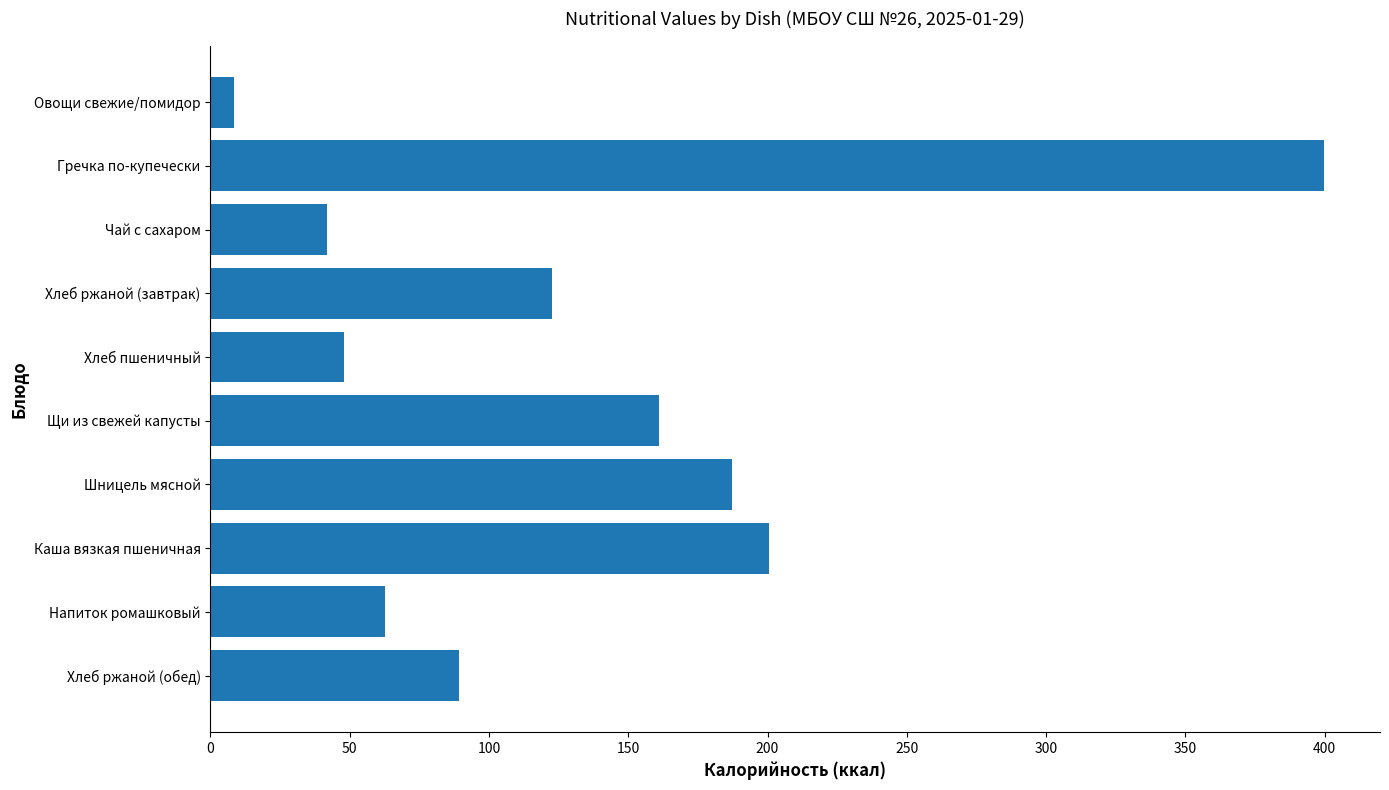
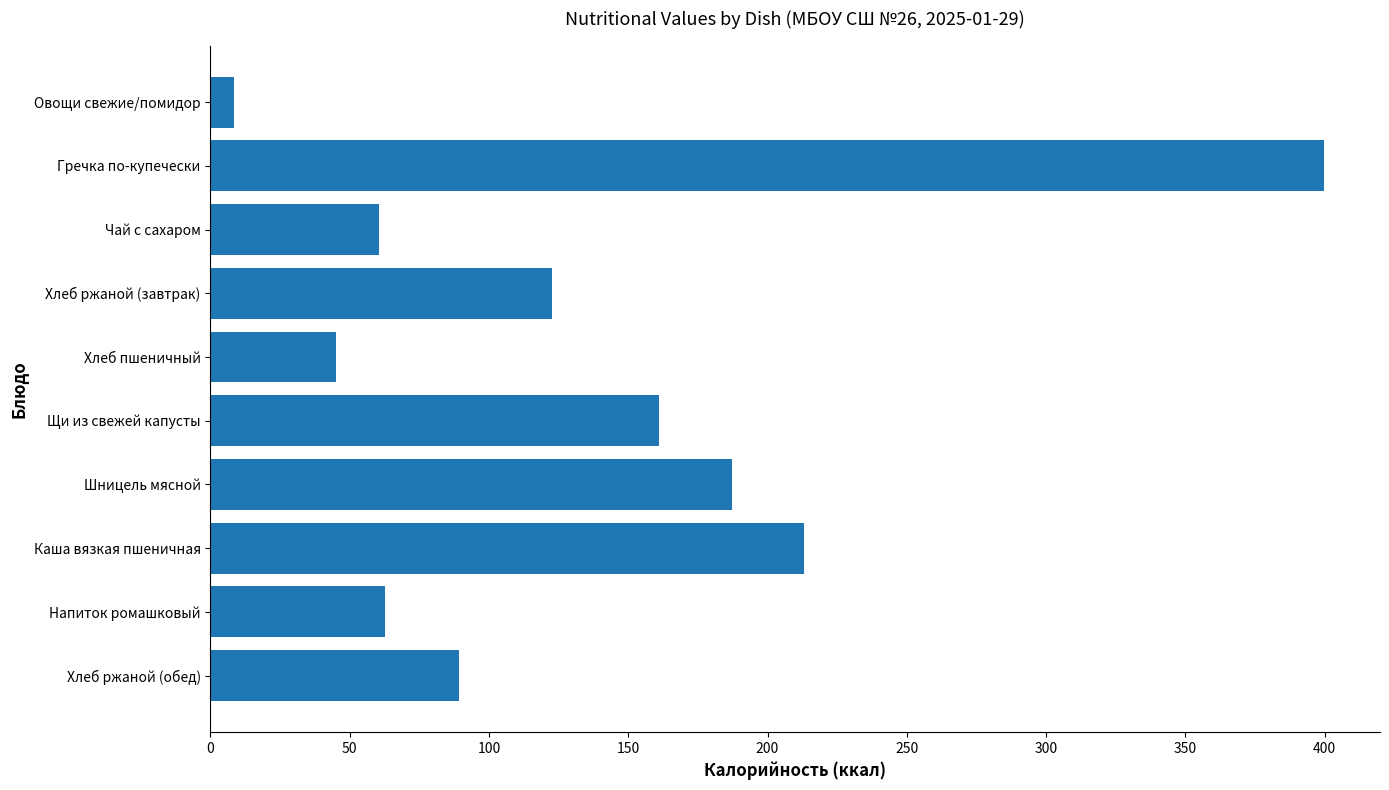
  {
    "Овощи свежие/помидор": 9,
    "Гречка по-купечески": 400,
-   "Чай с сахаром": 42,
+   "Чай с сахаром": 60,
    "Хлеб ржаной (завтрак)": 122,
-   "Хлеб пшеничный": 48,
+   "Хлеб пшеничный": 45,
    "Щи из свежей капусты": 161,
    "Шницель мясной": 187,
-   "Каша вязкая пшеничная": 201,
+   "Каша вязкая пшеничная": 213,
    "Напиток ромашковый": 63,
    "Хлеб ржаной (обед)": 89
  }
